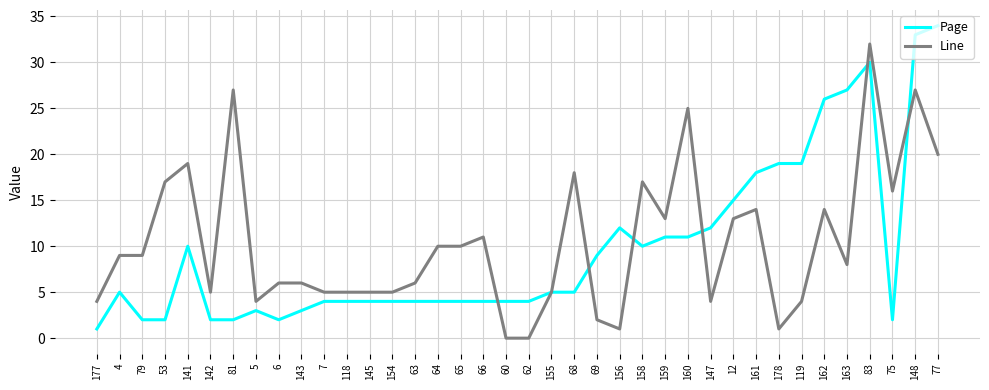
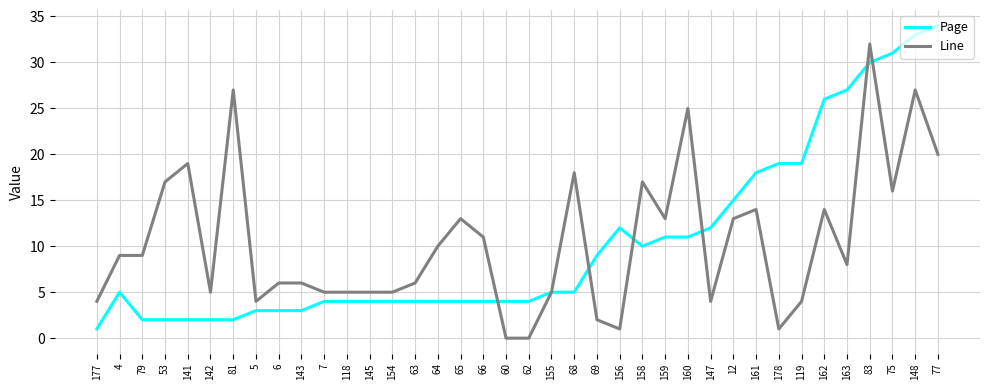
  {
    "Page": {
      "177": 1,
      "4": 5,
      "79": 2,
      "53": 2,
-     "141": 10,
+     "141": 2,
      "142": 2,
      "81": 2,
      "5": 3,
-     "6": 2,
+     "6": 3,
      "143": 3,
      "7": 4,
      "118": 4,
      "145": 4,
      "154": 4,
      "63": 4,
      "64": 4,
      "65": 4,
      "66": 4,
      "60": 4,
      "62": 4,
      "68": 5,
      "69": 9,
      "156": 12,
      "158": 10,
      "159": 11,
      "160": 11,
      "147": 12,
      "12": 15,
      "161": 18,
      "178": 19,
      "119": 19,
      "162": 26,
      "163": 27,
      "83": 30,
-     "75": 2
+     "75": 31
    },
    "Line": {
      "177": 4,
      "4": 9,
      "79": 9,
      "53": 17,
      "141": 19,
      "142": 5,
      "81": 27,
      "5": 4,
      "6": 6,
      "143": 6,
      "7": 5,
      "118": 5,
      "145": 5,
      "154": 5,
      "63": 6,
      "64": 10,
-     "65": 10,
+     "65": 13,
      "66": 11,
      "60": 0,
      "62": 0,
      "68": 18,
      "69": 2,
      "156": 1,
      "158": 17,
      "159": 13,
      "160": 25,
      "147": 4,
      "12": 13,
      "161": 14,
      "178": 1,
      "119": 4,
      "162": 14,
      "163": 8,
      "83": 32,
      "75": 16,
      "148": 27,
      "77": 20
    }
  }
